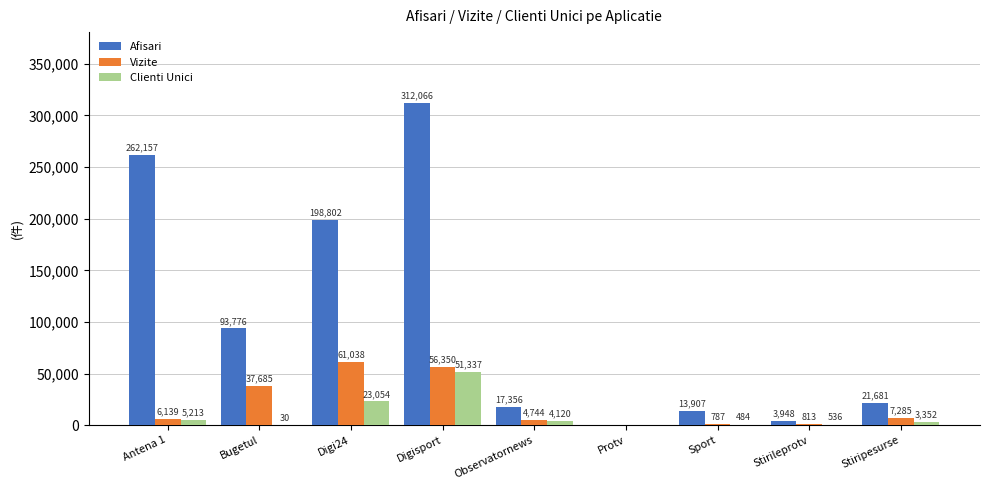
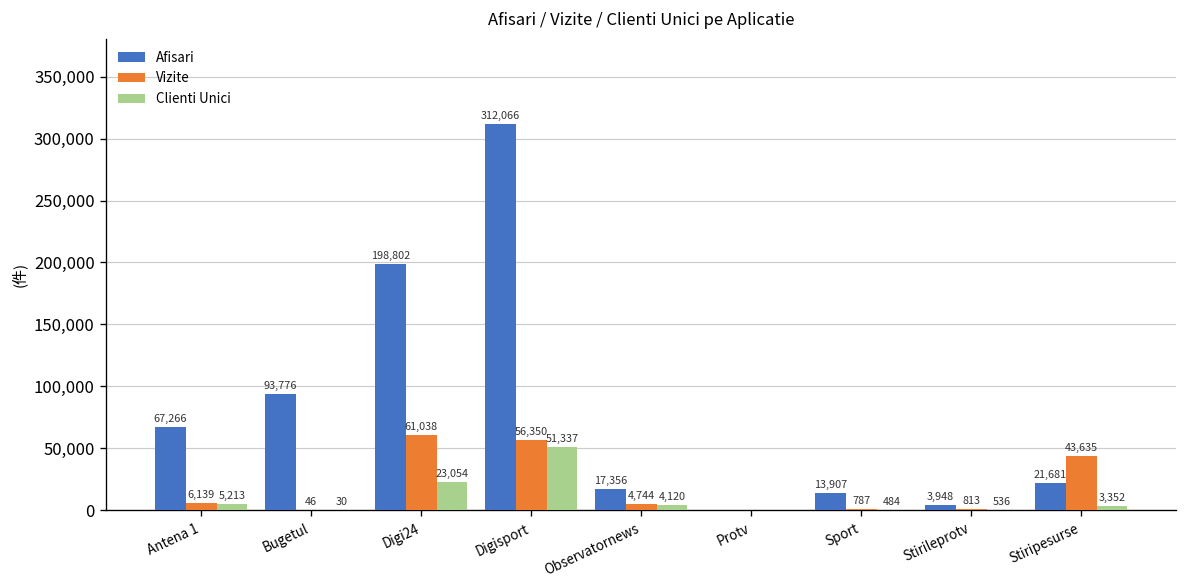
  {
    "Afisari": {
-     "Antena 1": "262,157",
+     "Antena 1": "67,266",
      "Bugetul": "93,776",
      "Digi24": "198,802",
      "Digisport": "312,066",
      "Observatornews": "17,356",
      "Sport": "13,907",
      "Stirileprotv": "3,948",
      "Stiripesurse": "21,681"
    },
    "Vizite": {
      "Antena 1": "6,139",
-     "Bugetul": "37,685",
+     "Bugetul": "46",
      "Digi24": "61,038",
      "Digisport": "56,350",
      "Observatornews": "4,744",
      "Sport": "787",
      "Stirileprotv": "813",
-     "Stiripesurse": "7,285"
+     "Stiripesurse": "43,635"
    },
    "Clienti Unici": {
      "Antena 1": "5,213",
      "Bugetul": "30",
      "Digi24": "23,054",
      "Digisport": "51,337",
      "Observatornews": "4,120",
      "Sport": "484",
      "Stirileprotv": "536",
      "Stiripesurse": "3,352"
    }
  }
